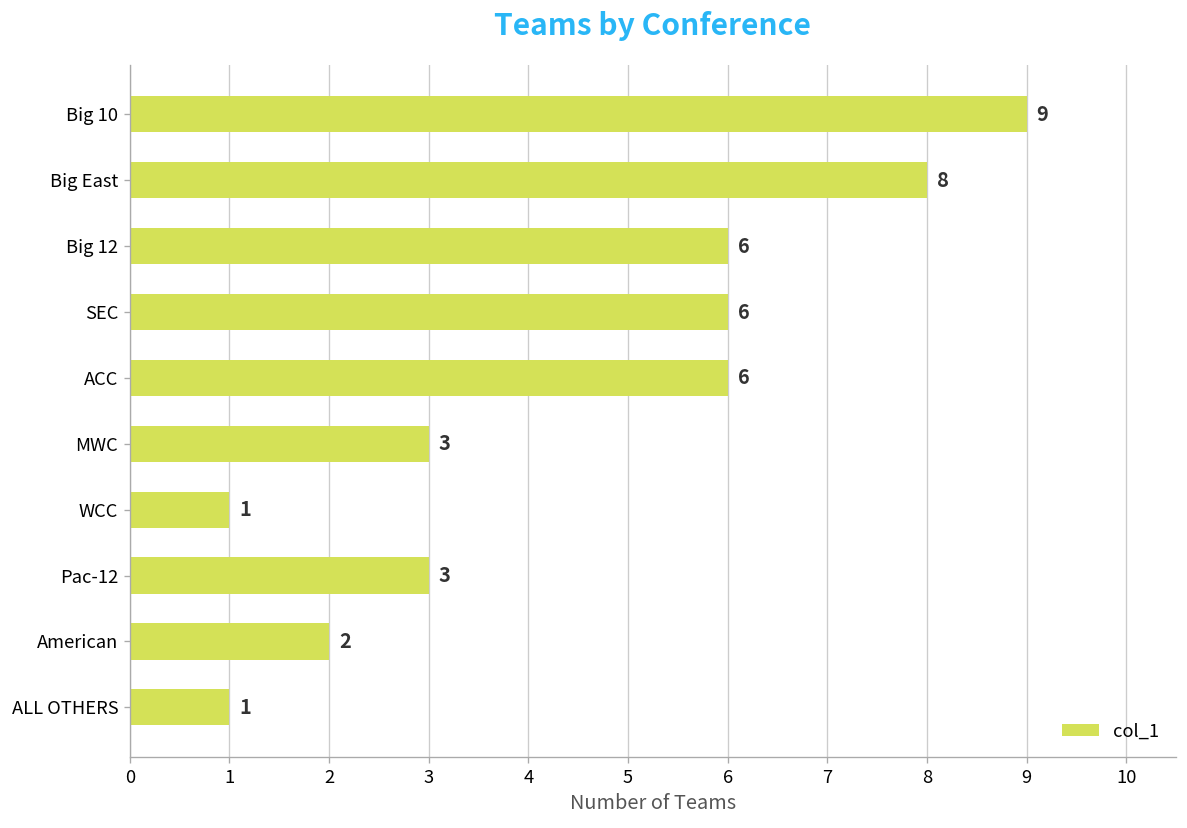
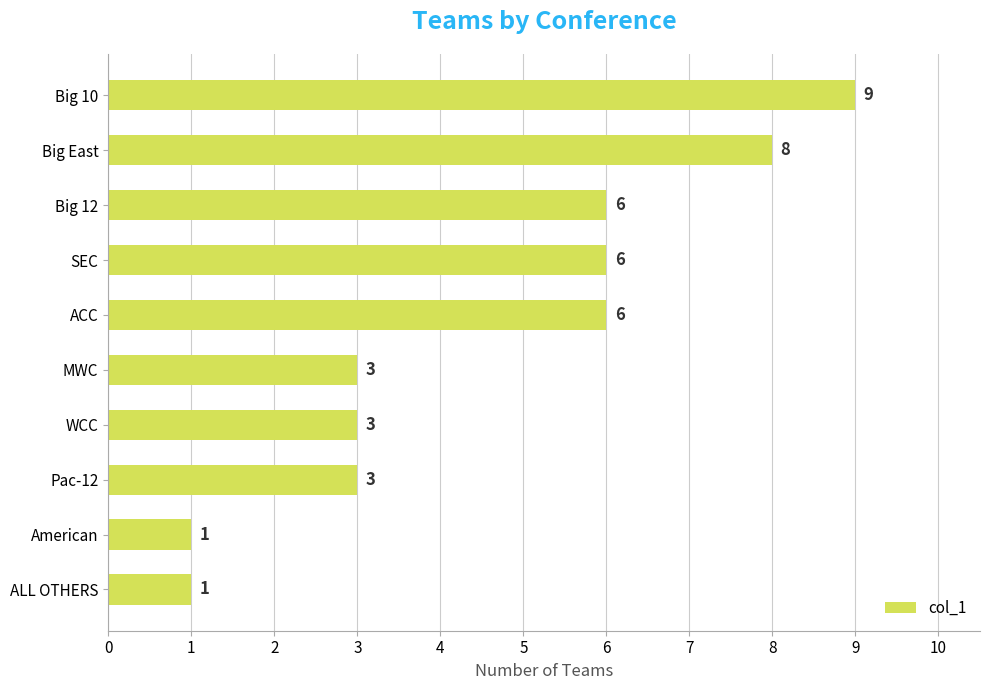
  {
    "Big 10": 9,
    "Big East": 8,
    "Big 12": 6,
    "SEC": 6,
    "ACC": 6,
    "MWC": 3,
-   "WCC": 1,
+   "WCC": 3,
    "Pac-12": 3,
-   "American": 2,
+   "American": 1,
    "ALL OTHERS": 1
  }
